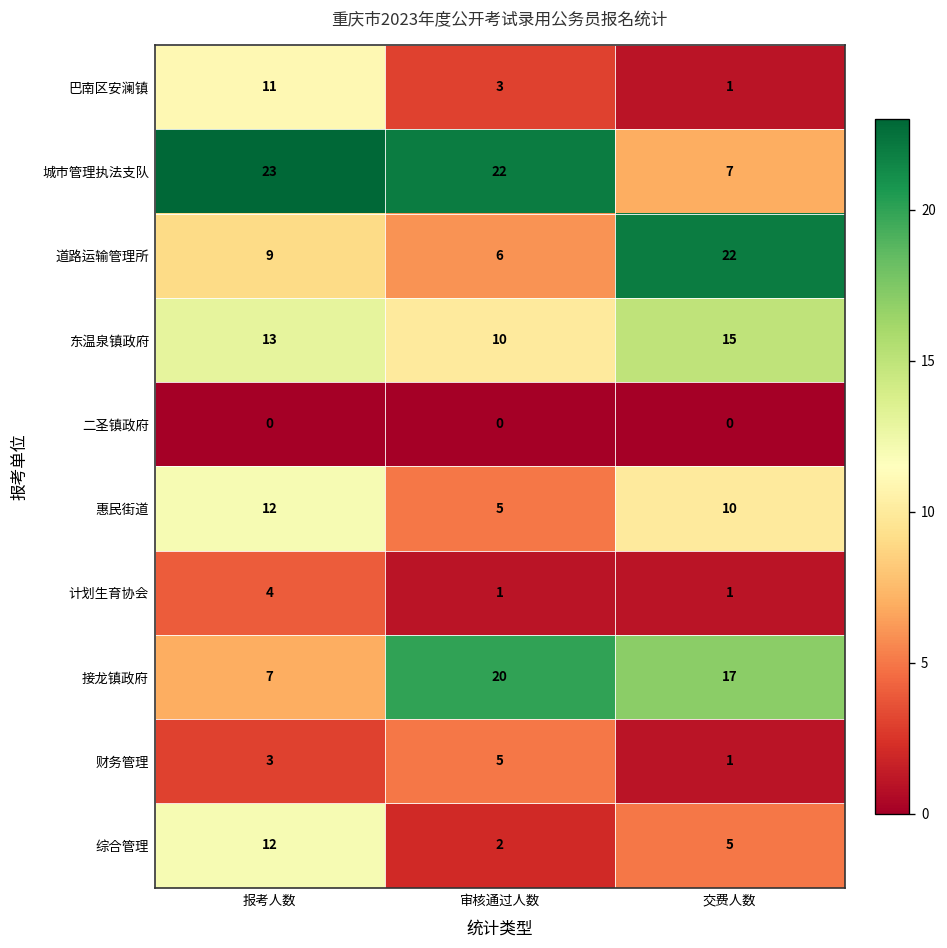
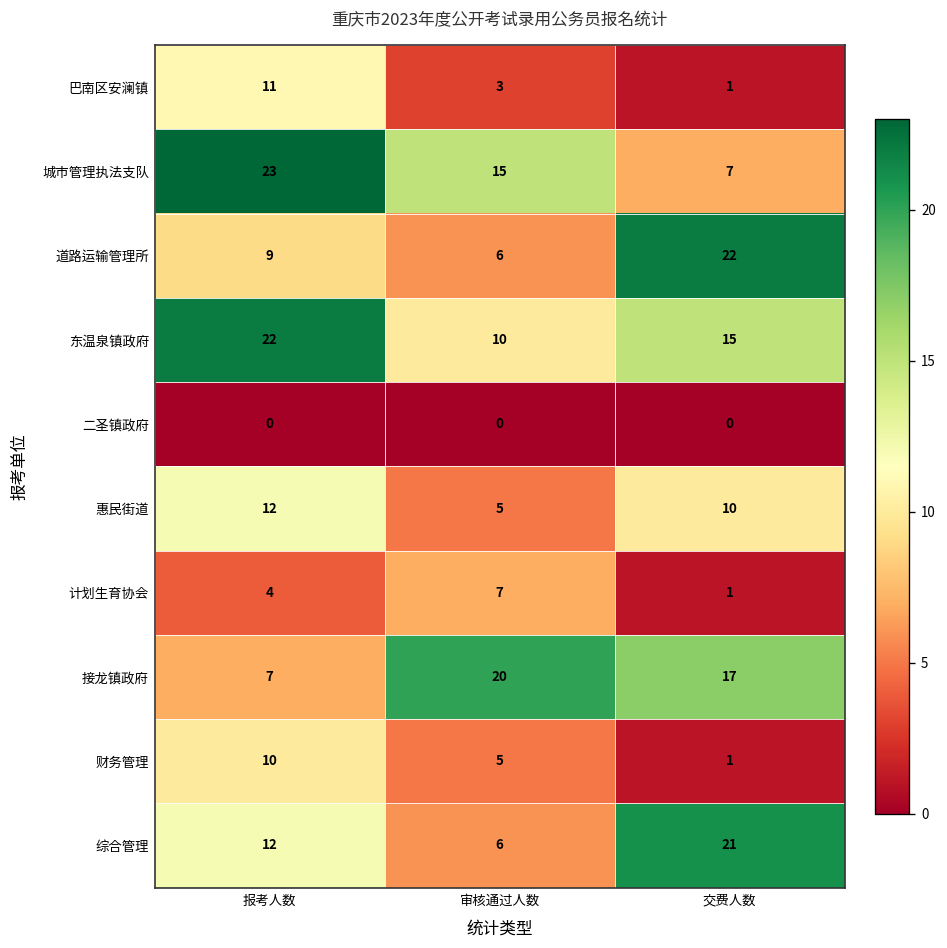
  {
    "巴南区安澜镇": {
      "报考人数": 11,
      "审核通过人数": 3,
      "交费人数": 1
    },
    "城市管理执法支队": {
      "报考人数": 23,
-     "审核通过人数": 22,
+     "审核通过人数": 15,
      "交费人数": 7
    },
    "道路运输管理所": {
      "报考人数": 9,
      "审核通过人数": 6,
      "交费人数": 22
    },
    "东温泉镇政府": {
-     "报考人数": 13,
+     "报考人数": 22,
      "审核通过人数": 10,
      "交费人数": 15
    },
    "二圣镇政府": {
      "报考人数": 0,
      "审核通过人数": 0,
      "交费人数": 0
    },
    "惠民街道": {
      "报考人数": 12,
      "审核通过人数": 5,
      "交费人数": 10
    },
    "计划生育协会": {
      "报考人数": 4,
-     "审核通过人数": 1,
+     "审核通过人数": 7,
      "交费人数": 1
    },
    "接龙镇政府": {
      "报考人数": 7,
      "审核通过人数": 20,
      "交费人数": 17
    },
    "财务管理": {
-     "报考人数": 3,
+     "报考人数": 10,
      "审核通过人数": 5,
      "交费人数": 1
    },
    "综合管理": {
      "报考人数": 12,
-     "审核通过人数": 2,
-     "交费人数": 5
+     "审核通过人数": 6,
+     "交费人数": 21
    }
  }
